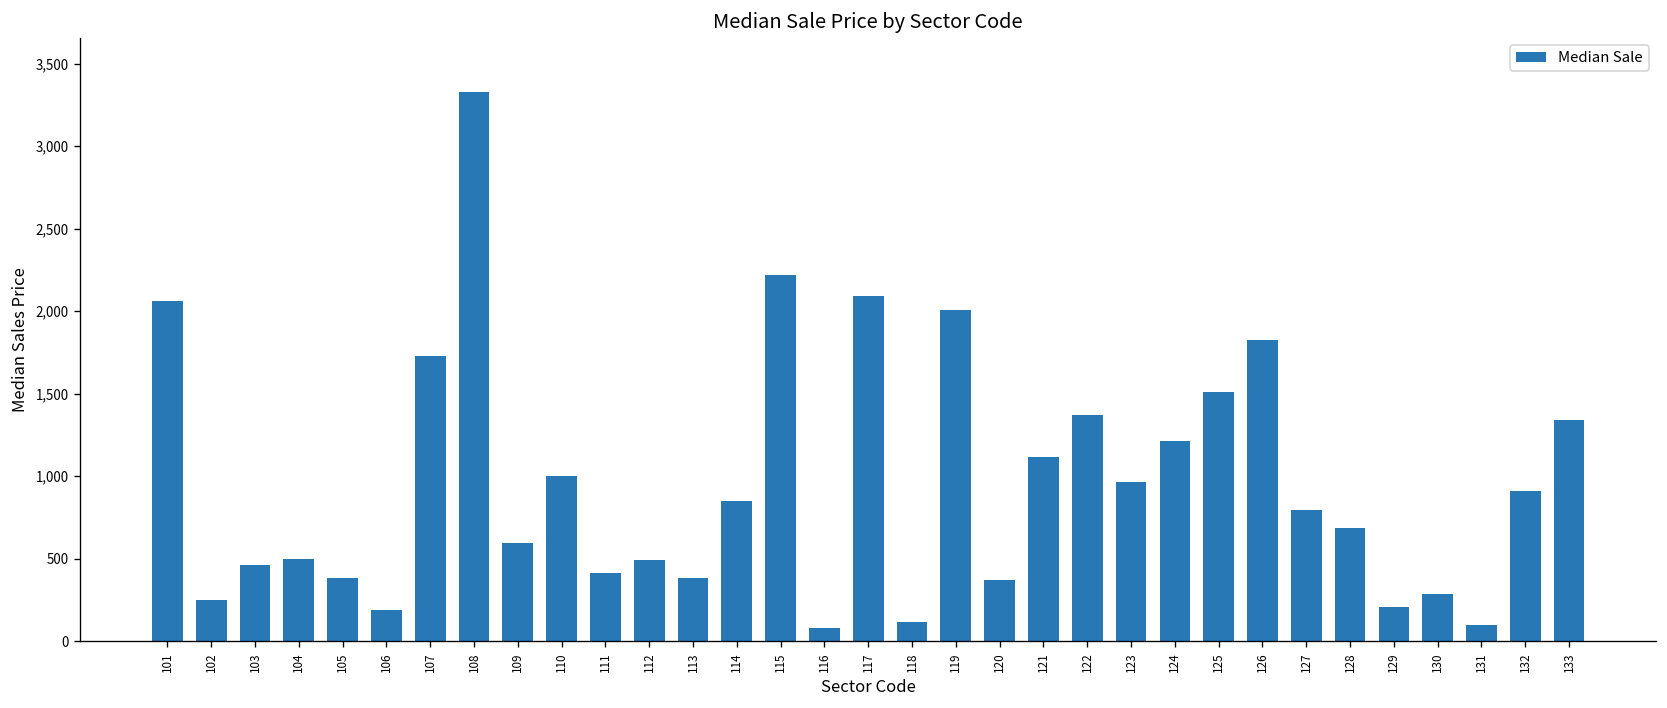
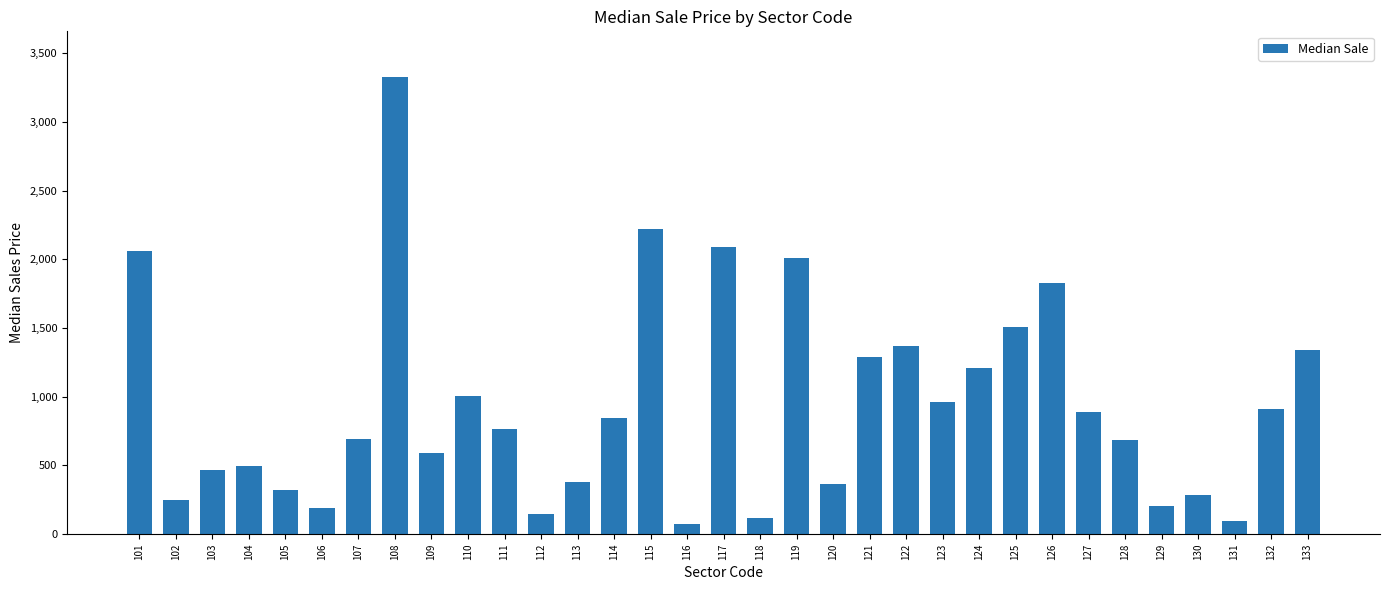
  {
    "101": "2,060",
    "102": "250",
    "103": "460",
    "104": "500",
-   "105": "380",
+   "105": "320",
    "106": "190",
-   "107": "1,730",
+   "107": "690",
    "108": "3,330",
    "109": "590",
    "110": "1,000",
-   "111": "410",
-   "112": "490",
+   "111": "760",
+   "112": "150",
    "113": "380",
    "114": "850",
    "115": "2,220",
    "116": "80",
    "117": "2,090",
    "118": "120",
    "119": "2,010",
    "120": "370",
-   "121": "1,120",
+   "121": "1,290",
    "122": "1,370",
    "123": "960",
    "124": "1,210",
    "125": "1,510",
    "126": "1,830",
-   "127": "790",
+   "127": "890",
    "128": "690",
    "129": "210",
    "130": "290",
    "131": "100",
    "132": "910",
    "133": "1,340"
  }
